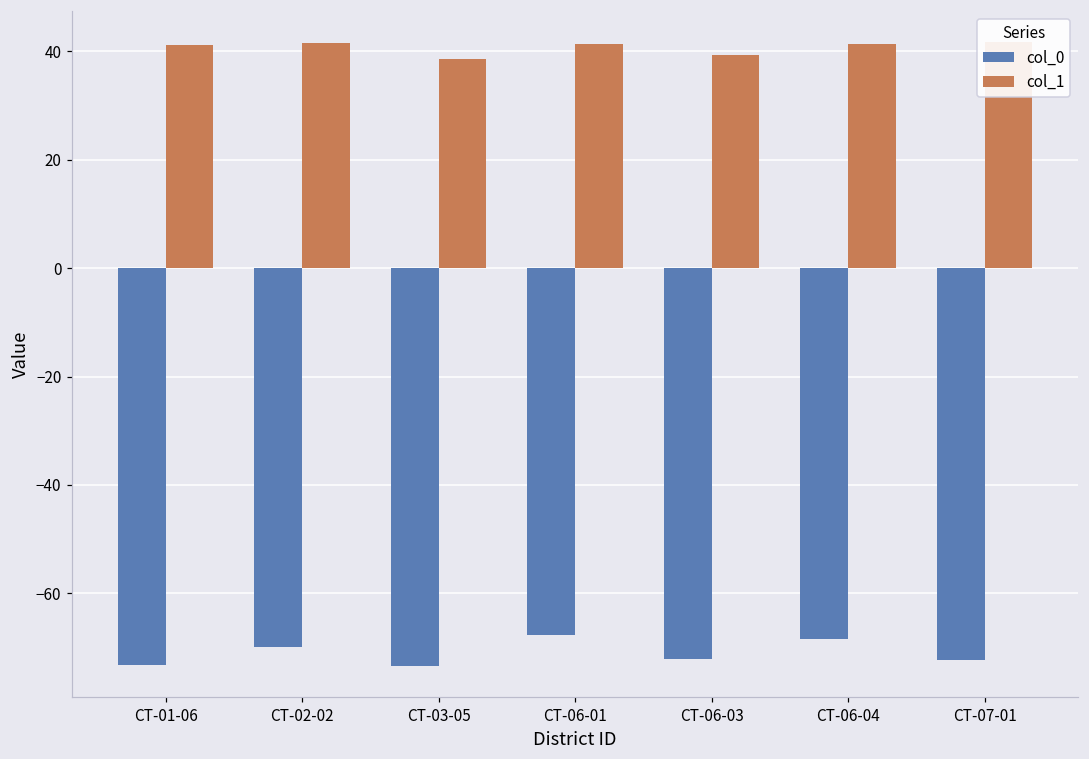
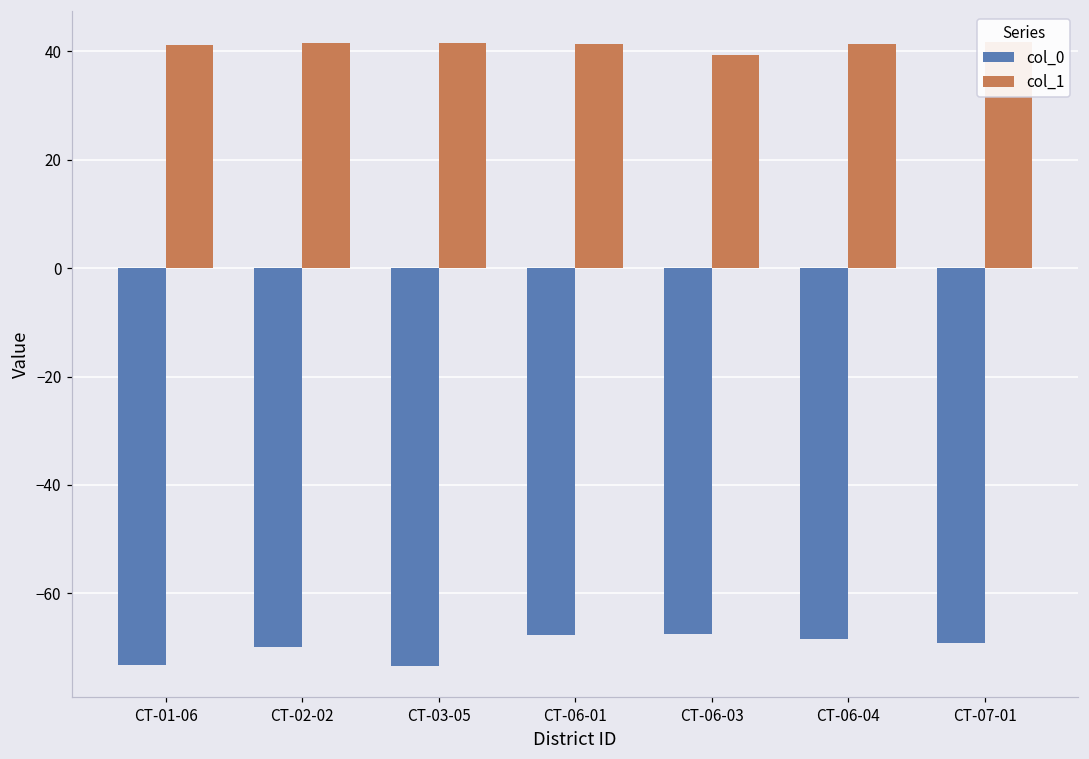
  {
    "col_0": {
      "CT-01-06": -73,
      "CT-02-02": -70,
      "CT-03-05": -73,
      "CT-06-01": -68,
-     "CT-06-03": -72,
+     "CT-06-03": -68,
      "CT-06-04": -69,
-     "CT-07-01": -72
+     "CT-07-01": -69
    },
    "col_1": {
      "CT-01-06": 41,
      "CT-02-02": 42,
-     "CT-03-05": 39,
+     "CT-03-05": 42,
      "CT-06-01": 41,
      "CT-06-03": 39,
      "CT-06-04": 41
    }
  }
